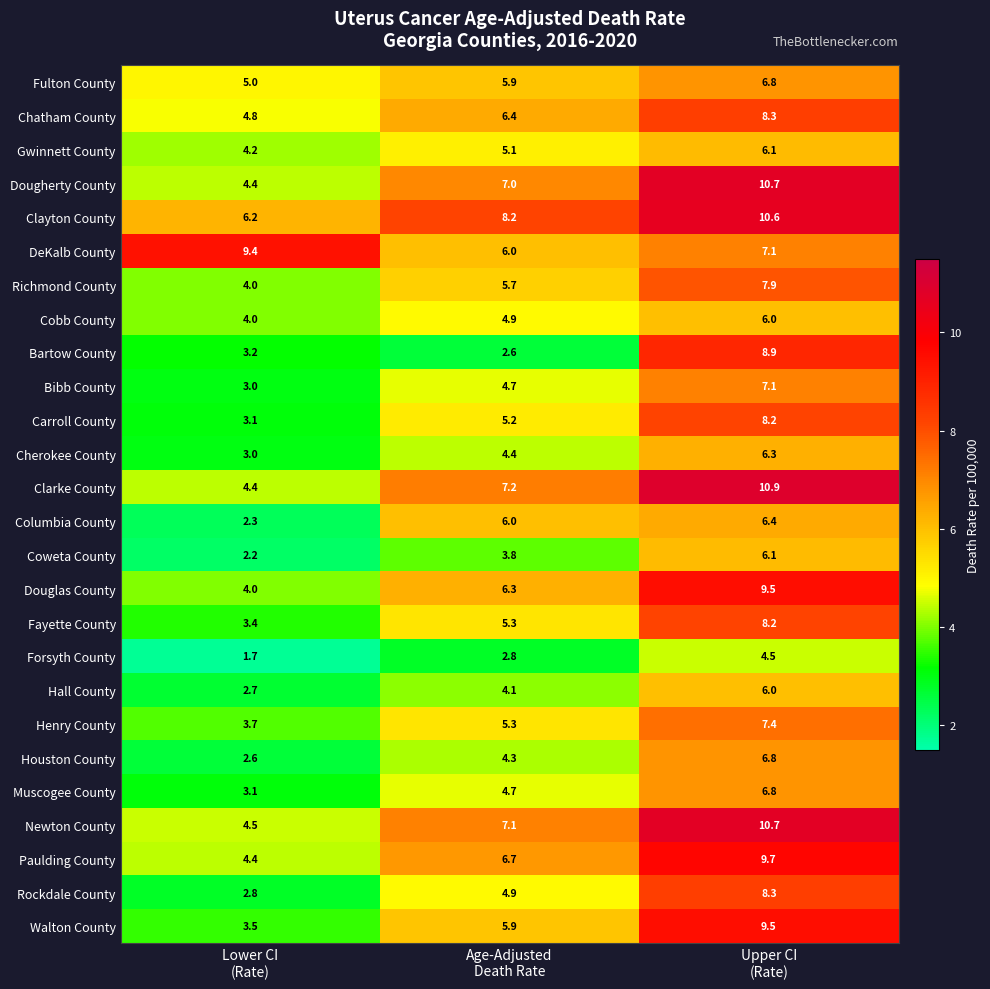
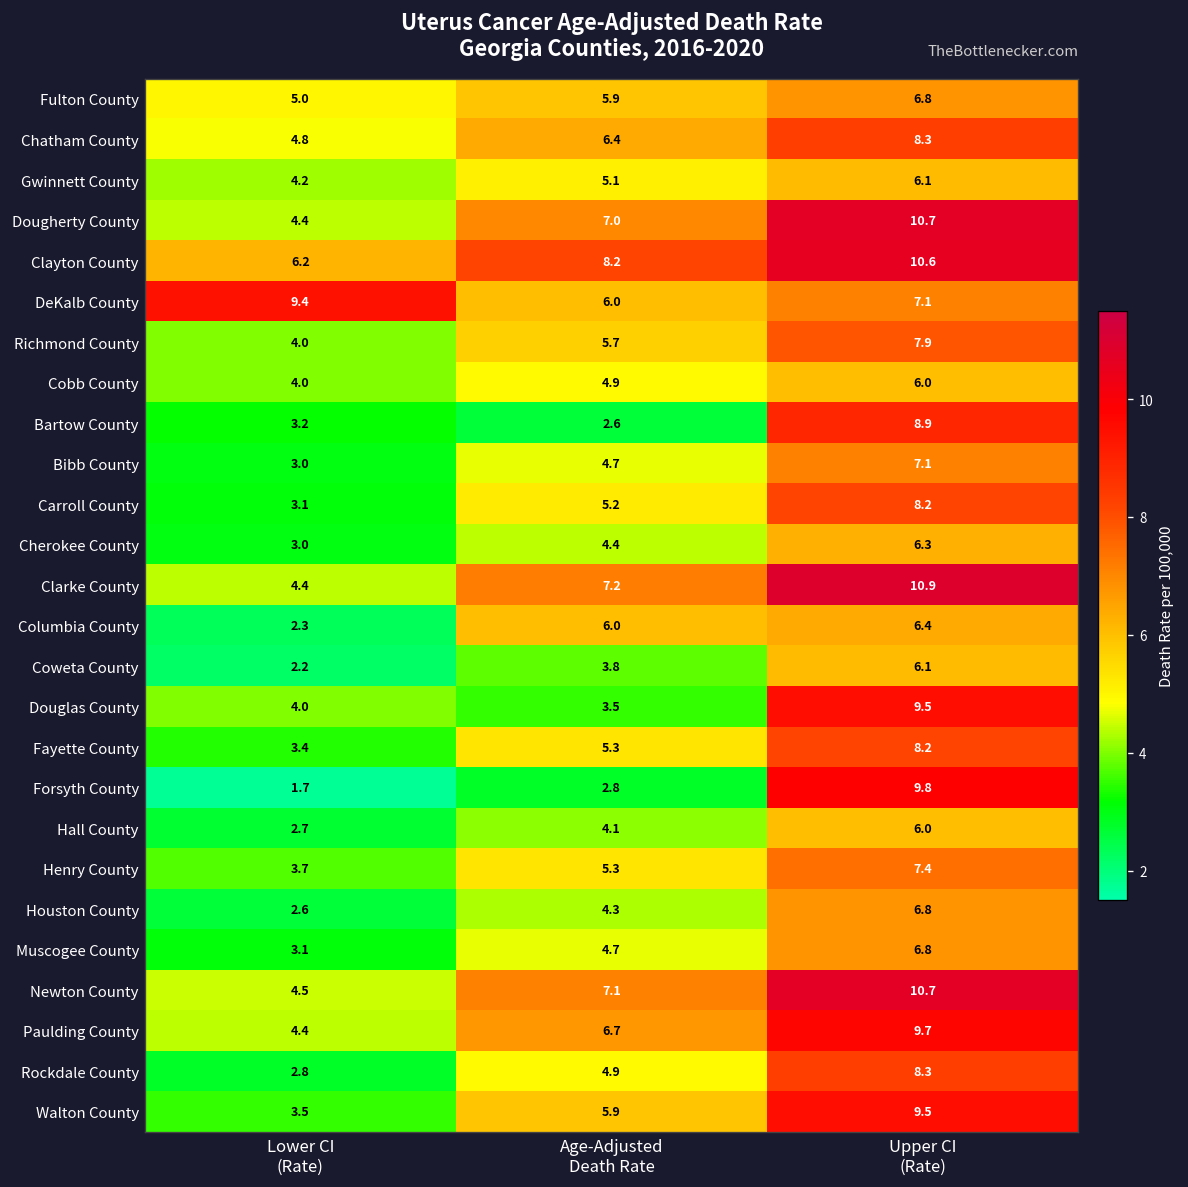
  {
    "Fulton County": {
      "Lower CI (Rate)": 5.0,
      "Age-Adjusted Death Rate": 5.9,
      "Upper CI (Rate)": 6.8
    },
    "Chatham County": {
      "Lower CI (Rate)": 4.8,
      "Age-Adjusted Death Rate": 6.4,
      "Upper CI (Rate)": 8.3
    },
    "Gwinnett County": {
      "Lower CI (Rate)": 4.2,
      "Age-Adjusted Death Rate": 5.1,
      "Upper CI (Rate)": 6.1
    },
    "Dougherty County": {
      "Lower CI (Rate)": 4.4,
      "Age-Adjusted Death Rate": 7.0,
      "Upper CI (Rate)": 10.7
    },
    "Clayton County": {
      "Lower CI (Rate)": 6.2,
      "Age-Adjusted Death Rate": 8.2,
      "Upper CI (Rate)": 10.6
    },
    "DeKalb County": {
      "Lower CI (Rate)": 9.4,
      "Age-Adjusted Death Rate": 6.0,
      "Upper CI (Rate)": 7.1
    },
    "Richmond County": {
      "Lower CI (Rate)": 4.0,
      "Age-Adjusted Death Rate": 5.7,
      "Upper CI (Rate)": 7.9
    },
    "Cobb County": {
      "Lower CI (Rate)": 4.0,
      "Age-Adjusted Death Rate": 4.9,
      "Upper CI (Rate)": 6.0
    },
    "Bartow County": {
      "Lower CI (Rate)": 3.2,
      "Age-Adjusted Death Rate": 2.6,
      "Upper CI (Rate)": 8.9
    },
    "Bibb County": {
      "Lower CI (Rate)": 3.0,
      "Age-Adjusted Death Rate": 4.7,
      "Upper CI (Rate)": 7.1
    },
    "Carroll County": {
      "Lower CI (Rate)": 3.1,
      "Age-Adjusted Death Rate": 5.2,
      "Upper CI (Rate)": 8.2
    },
    "Cherokee County": {
      "Lower CI (Rate)": 3.0,
      "Age-Adjusted Death Rate": 4.4,
      "Upper CI (Rate)": 6.3
    },
    "Clarke County": {
      "Lower CI (Rate)": 4.4,
      "Age-Adjusted Death Rate": 7.2,
      "Upper CI (Rate)": 10.9
    },
    "Columbia County": {
      "Lower CI (Rate)": 2.3,
      "Age-Adjusted Death Rate": 6.0,
      "Upper CI (Rate)": 6.4
    },
    "Coweta County": {
      "Lower CI (Rate)": 2.2,
      "Age-Adjusted Death Rate": 3.8,
      "Upper CI (Rate)": 6.1
    },
    "Douglas County": {
      "Lower CI (Rate)": 4.0,
-     "Age-Adjusted Death Rate": 6.3,
+     "Age-Adjusted Death Rate": 3.5,
      "Upper CI (Rate)": 9.5
    },
    "Fayette County": {
      "Lower CI (Rate)": 3.4,
      "Age-Adjusted Death Rate": 5.3,
      "Upper CI (Rate)": 8.2
    },
    "Forsyth County": {
      "Lower CI (Rate)": 1.7,
      "Age-Adjusted Death Rate": 2.8,
-     "Upper CI (Rate)": 4.5
+     "Upper CI (Rate)": 9.8
    },
    "Hall County": {
      "Lower CI (Rate)": 2.7,
      "Age-Adjusted Death Rate": 4.1,
      "Upper CI (Rate)": 6.0
    },
    "Henry County": {
      "Lower CI (Rate)": 3.7,
      "Age-Adjusted Death Rate": 5.3,
      "Upper CI (Rate)": 7.4
    },
    "Houston County": {
      "Lower CI (Rate)": 2.6,
      "Age-Adjusted Death Rate": 4.3,
      "Upper CI (Rate)": 6.8
    },
    "Muscogee County": {
      "Lower CI (Rate)": 3.1,
      "Age-Adjusted Death Rate": 4.7,
      "Upper CI (Rate)": 6.8
    },
    "Newton County": {
      "Lower CI (Rate)": 4.5,
      "Age-Adjusted Death Rate": 7.1,
      "Upper CI (Rate)": 10.7
    },
    "Paulding County": {
      "Lower CI (Rate)": 4.4,
      "Age-Adjusted Death Rate": 6.7,
      "Upper CI (Rate)": 9.7
    },
    "Rockdale County": {
      "Lower CI (Rate)": 2.8,
      "Age-Adjusted Death Rate": 4.9,
      "Upper CI (Rate)": 8.3
    },
    "Walton County": {
      "Lower CI (Rate)": 3.5,
      "Age-Adjusted Death Rate": 5.9,
      "Upper CI (Rate)": 9.5
    }
  }
